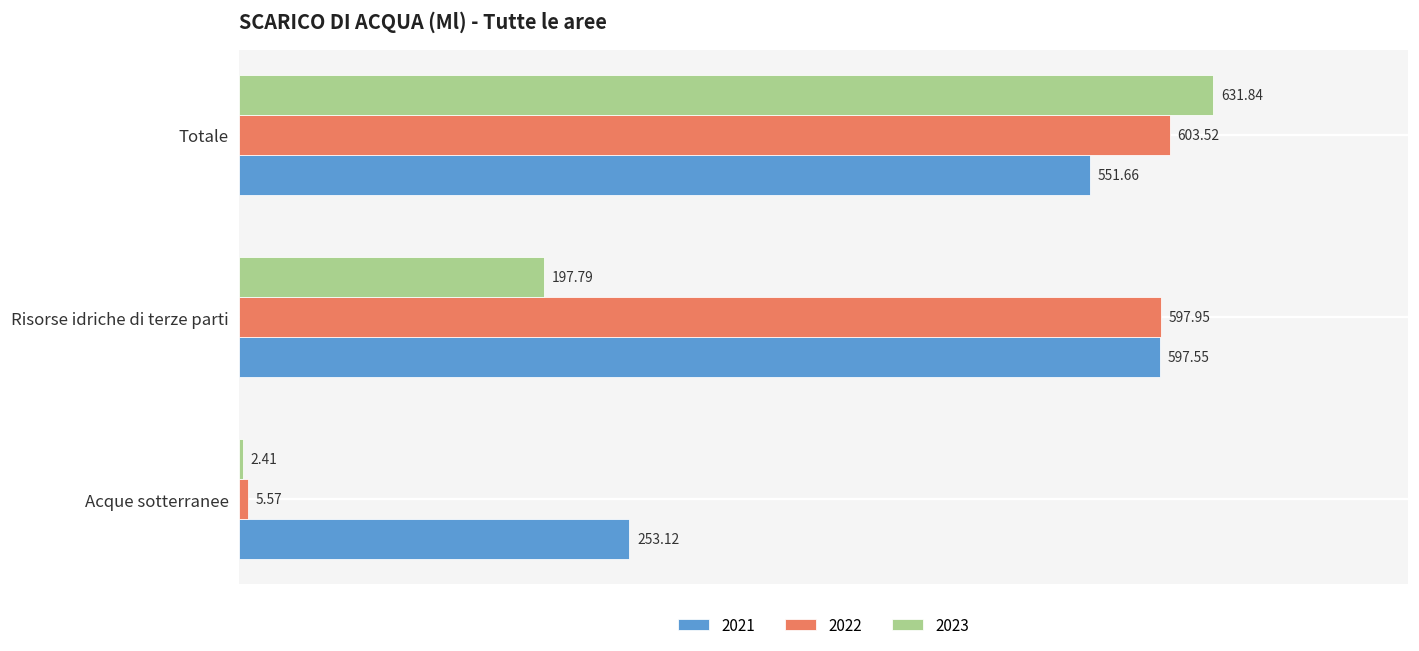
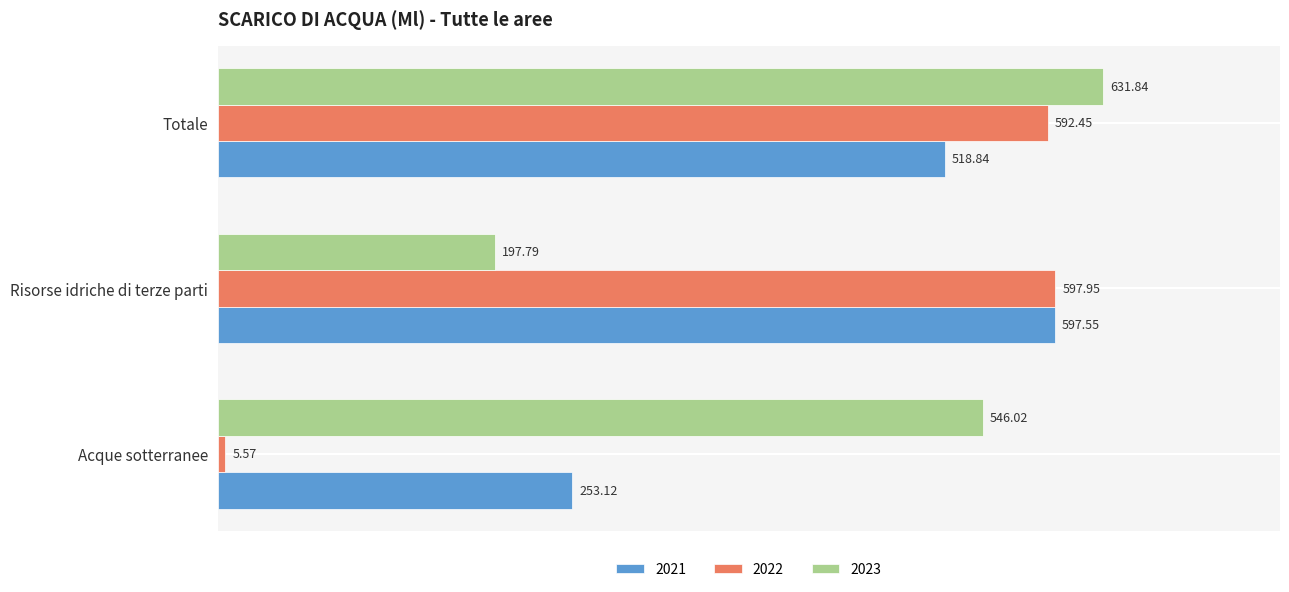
  {
    "2021": {
-     "Totale": 551.66,
+     "Totale": 518.84,
      "Risorse idriche di terze parti": 597.55,
      "Acque sotterranee": 253.12
    },
    "2022": {
-     "Totale": 603.52,
+     "Totale": 592.45,
      "Risorse idriche di terze parti": 597.95,
      "Acque sotterranee": 5.57
    },
    "2023": {
      "Totale": 631.84,
      "Risorse idriche di terze parti": 197.79,
-     "Acque sotterranee": 2.41
+     "Acque sotterranee": 546.02
    }
  }
